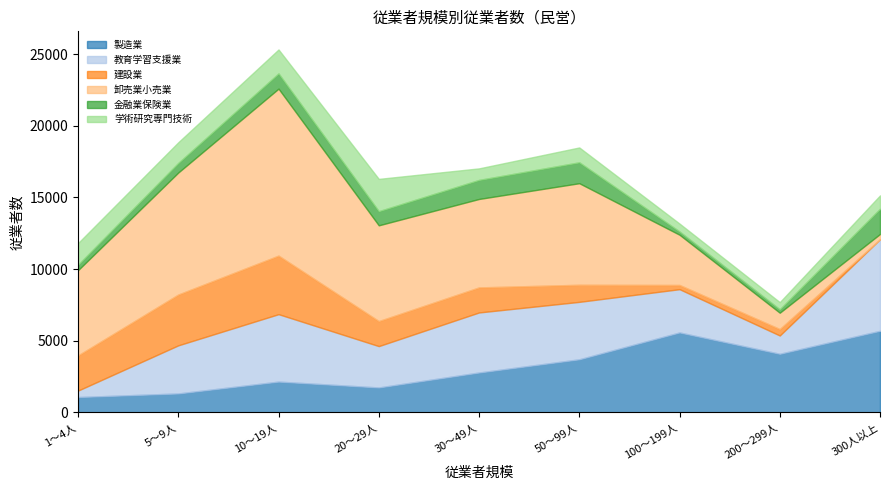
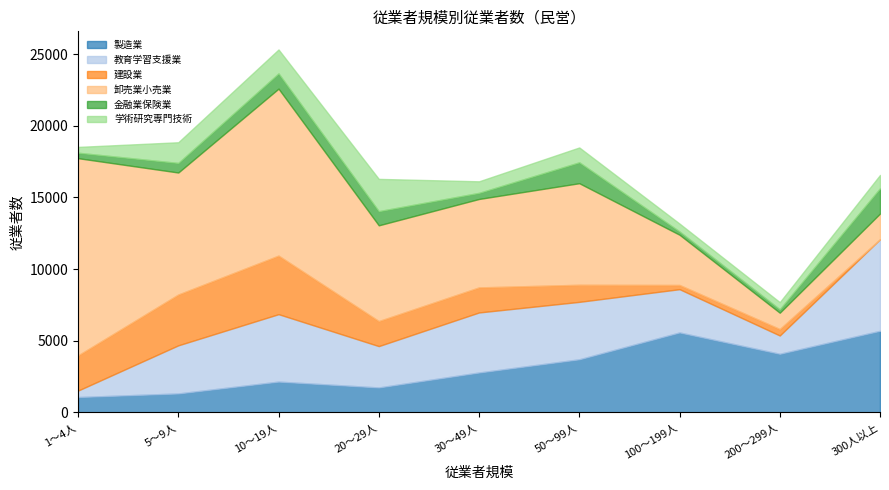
  {
    "製造業": {
      "1～4人": 1100,
      "5～9人": 1300,
      "10～19人": 2100,
      "20～29人": 1700,
      "30～49人": 2800,
      "50～99人": 3700,
      "100～199人": 5600,
      "200～299人": 4100,
      "300人以上": 5700
    },
    "教育学習支援業": {
      "1～4人": 500,
      "5～9人": 3400,
      "10～19人": 4700,
      "20～29人": 2900,
      "30～49人": 4200,
      "50～99人": 4000,
      "100～199人": 3000,
      "200～299人": 1300
    },
    "建設業": {
      "1～4人": 2500,
      "5～9人": 3500,
      "10～19人": 4100,
      "20～29人": 1700,
      "30～49人": 1800,
      "50～99人": 1200,
      "100～199人": 300,
      "200～299人": 500
    },
    "卸売業小売業": {
-     "1～4人": 6000,
+     "1～4人": 13800,
      "5～9人": 8500,
      "10～19人": 11700,
      "20～29人": 6700,
      "30～49人": 6200,
      "50～99人": 7100,
      "100～199人": 3500,
      "200～299人": 1100,
-     "300人以上": 400
+     "300人以上": 1800
    },
    "金融業保険業": {
      "1～4人": 400,
      "5～9人": 700,
      "10～19人": 1100,
      "20～29人": 1000,
-     "30～49人": 1300,
+     "30～49人": 400,
      "50～99人": 1500,
      "100～199人": 200,
      "200～299人": 200,
      "300人以上": 1800
    },
    "学術研究専門技術": {
-     "1～4人": 1500,
+     "1～4人": 400,
      "5～9人": 1400,
      "10～19人": 1700,
      "20～29人": 2300,
      "30～49人": 800,
      "50～99人": 1000,
      "100～199人": 600,
      "200～299人": 500,
      "300人以上": 900
    }
  }
